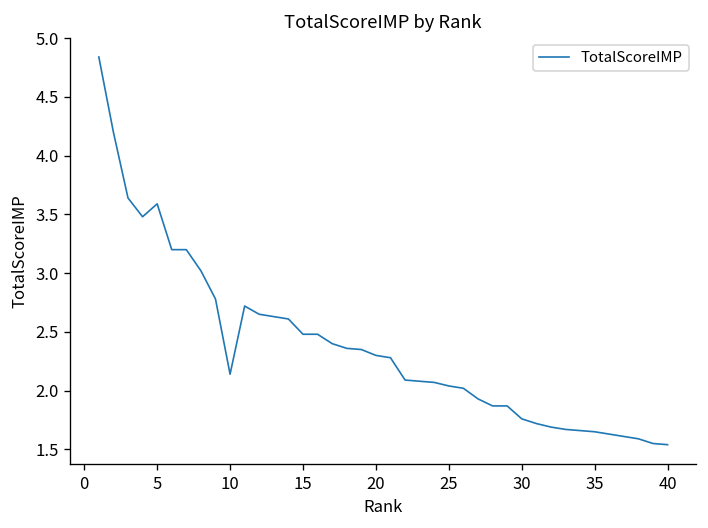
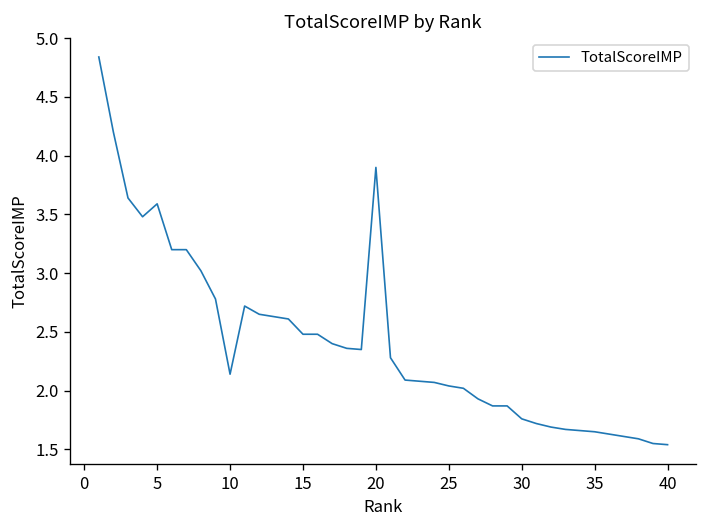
  {
    "5": 3.6,
    "10": 2.1,
    "15": 2.5,
-   "20": 2.3,
+   "20": 3.9,
    "25": 2.0,
    "30": 1.8,
    "35": 1.7,
    "40": 1.5
  }
